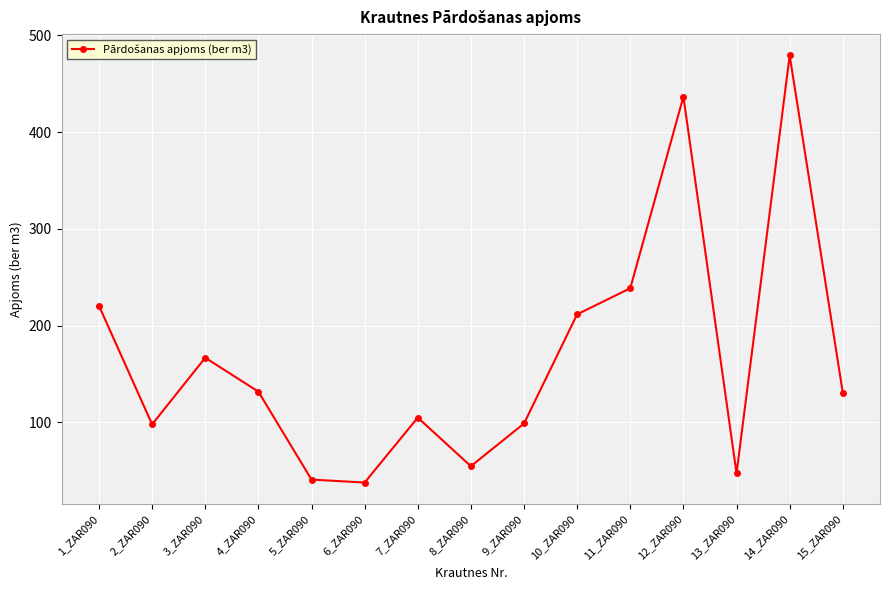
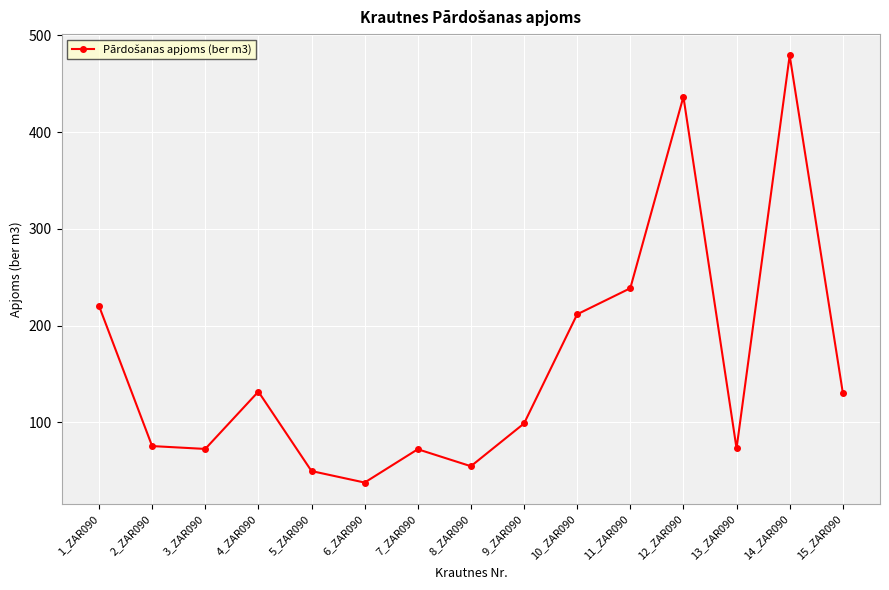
  {
    "1_ZAR090": 220,
-   "2_ZAR090": 100,
-   "3_ZAR090": 170,
+   "2_ZAR090": 80,
+   "3_ZAR090": 70,
    "4_ZAR090": 130,
-   "5_ZAR090": 40,
+   "5_ZAR090": 50,
    "6_ZAR090": 40,
-   "7_ZAR090": 100,
+   "7_ZAR090": 70,
    "8_ZAR090": 50,
    "9_ZAR090": 100,
    "10_ZAR090": 210,
    "11_ZAR090": 240,
    "12_ZAR090": 440,
-   "13_ZAR090": 50,
+   "13_ZAR090": 70,
    "14_ZAR090": 480,
    "15_ZAR090": 130
  }
